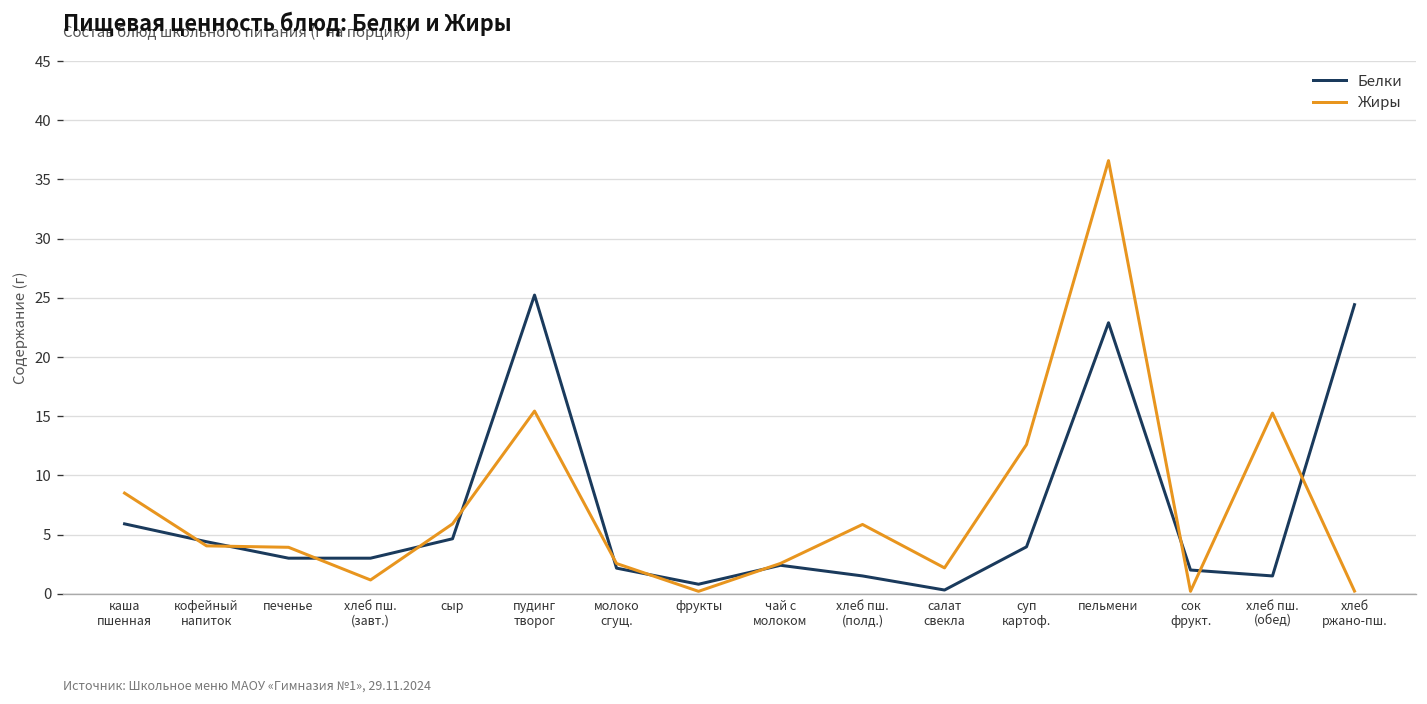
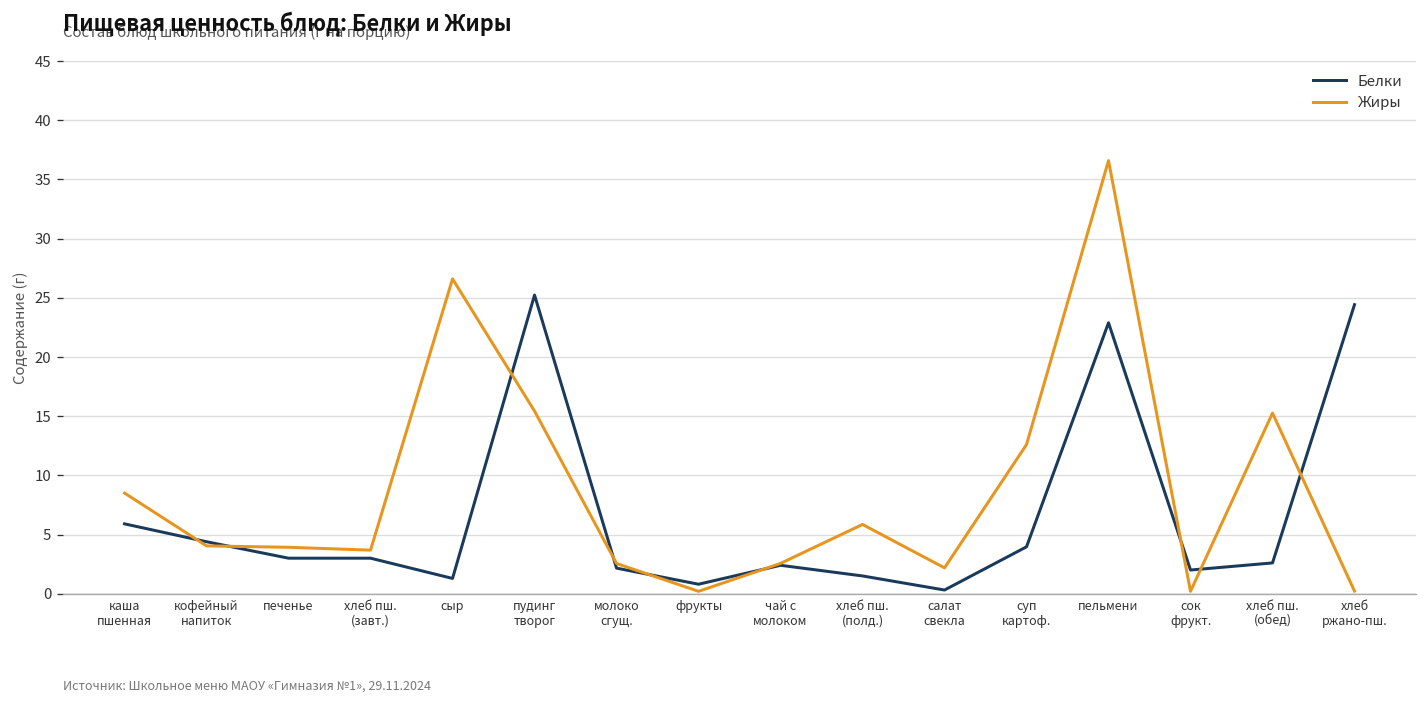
  {
    "Белки": {
      "каша пшенная": 6,
      "кофейный напиток": 4,
      "печенье": 3,
      "хлеб пш. (завт.)": 3,
-     "сыр": 5,
+     "сыр": 1,
      "пудинг творог": 25,
      "молоко сгущ.": 2,
      "фрукты": 1,
      "хлеб пш. (полд.)": 2,
      "салат свекла": 0,
      "суп картоф.": 4,
      "пельмени": 23,
      "сок фрукт.": 2,
-     "хлеб пш. (обед)": 2,
+     "хлеб пш. (обед)": 3,
      "хлеб ржано-пш.": 24
    },
    "Жиры": {
      "каша пшенная": 9,
      "кофейный напиток": 4,
      "печенье": 4,
-     "хлеб пш. (завт.)": 1,
-     "сыр": 6,
+     "хлеб пш. (завт.)": 4,
+     "сыр": 27,
      "пудинг творог": 15,
      "молоко сгущ.": 3,
      "фрукты": 0,
      "хлеб пш. (полд.)": 6,
      "салат свекла": 2,
      "суп картоф.": 13,
      "пельмени": 37,
      "сок фрукт.": 0,
      "хлеб пш. (обед)": 15,
      "хлеб ржано-пш.": 0
    }
  }
